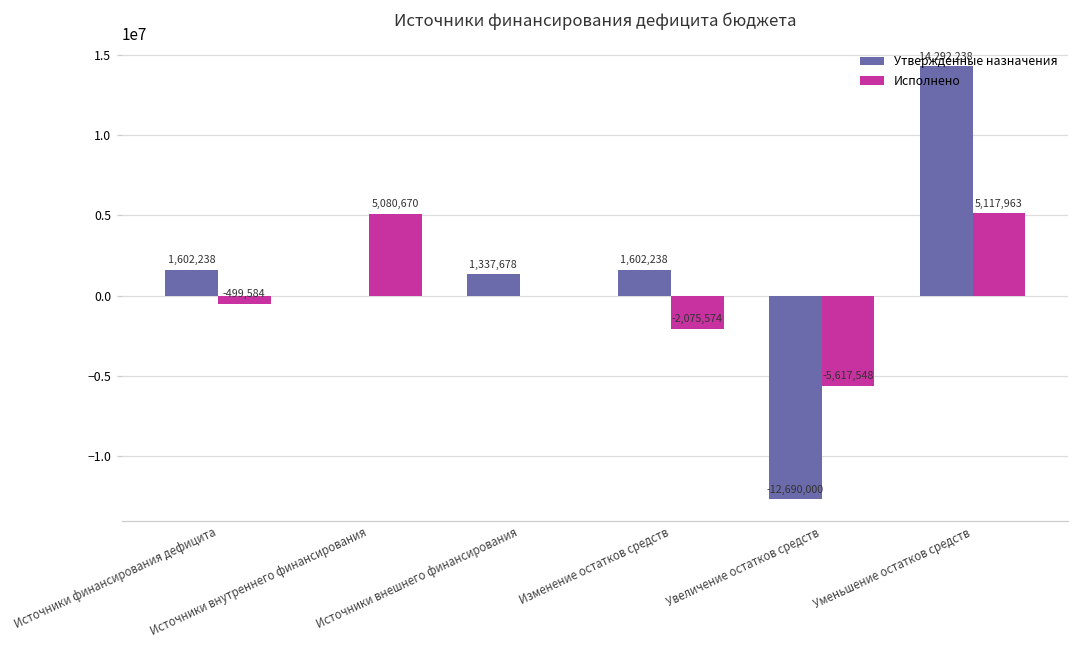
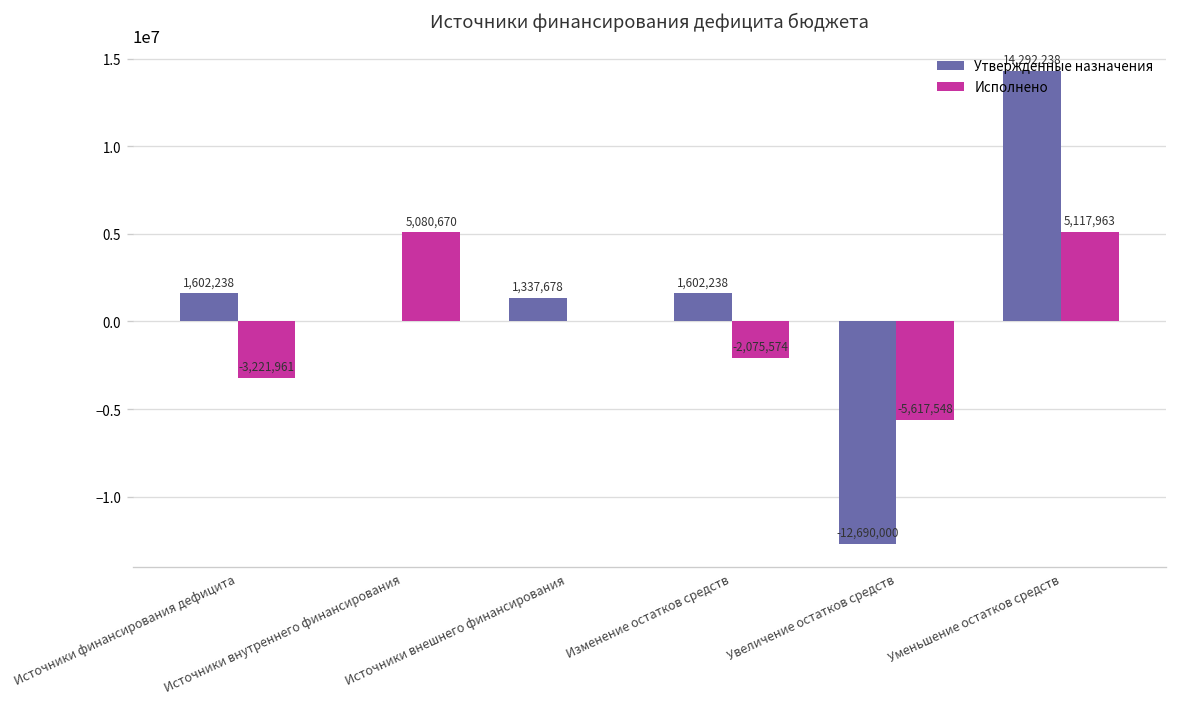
  {
    "Утвержденные назначения": {
      "Источники финансирования дефицита": "1,602,238",
      "Источники внешнего финансирования": "1,337,678",
      "Изменение остатков средств": "1,602,238",
      "Увеличение остатков средств": "-12,690,000",
      "Уменьшение остатков средств": "14,292,238"
    },
    "Исполнено": {
-     "Источники финансирования дефицита": "-499,584",
+     "Источники финансирования дефицита": "-3,221,961",
      "Источники внутреннего финансирования": "5,080,670",
      "Изменение остатков средств": "-2,075,574",
      "Увеличение остатков средств": "-5,617,548",
      "Уменьшение остатков средств": "5,117,963"
    }
  }
